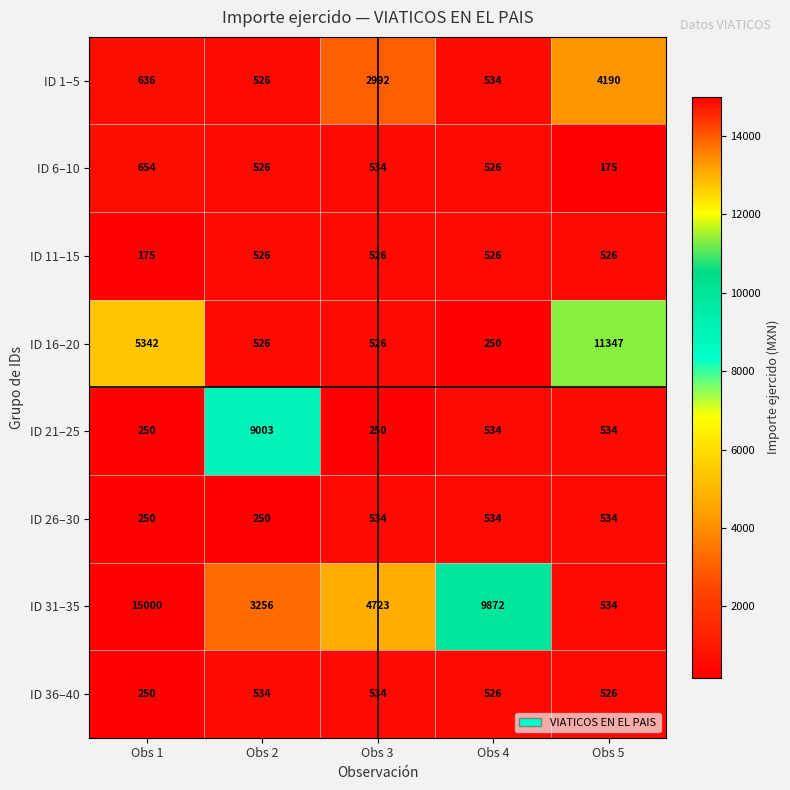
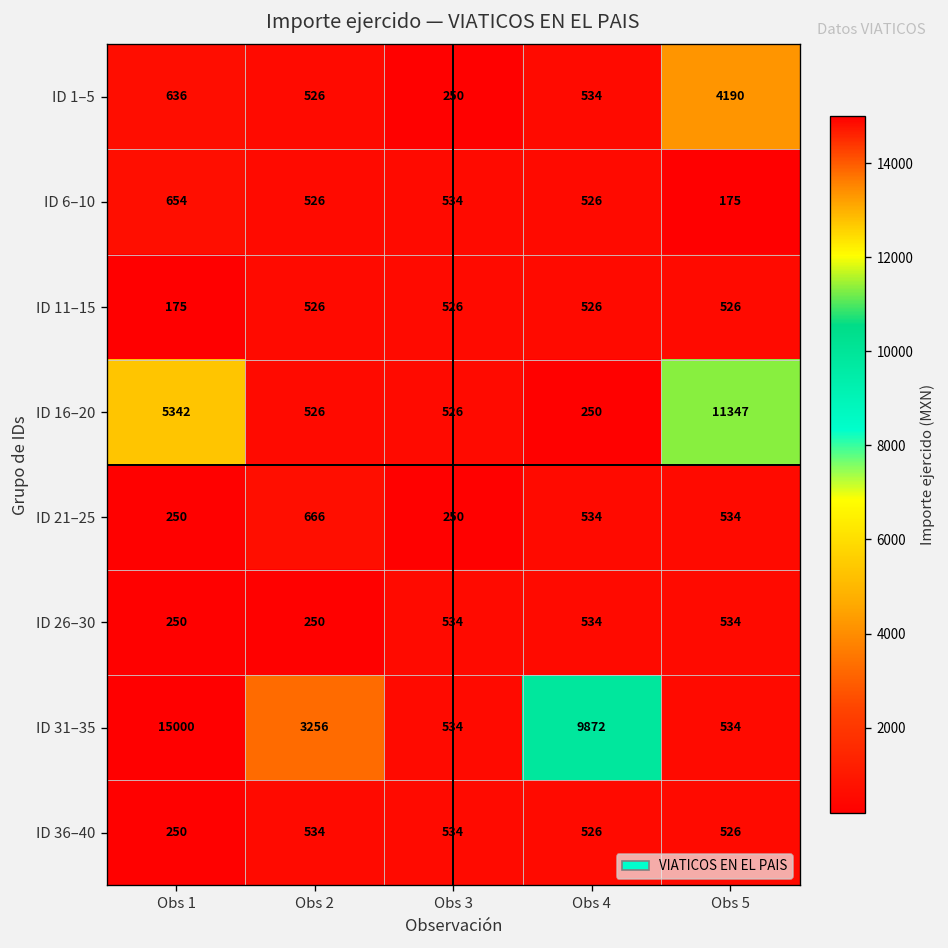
  {
    "ID 1–5": {
      "Obs 1": 636,
      "Obs 2": 526,
-     "Obs 3": 2992,
+     "Obs 3": 250,
      "Obs 4": 534,
      "Obs 5": 4190
    },
    "ID 6–10": {
      "Obs 1": 654,
      "Obs 2": 526,
      "Obs 3": 534,
      "Obs 4": 526,
      "Obs 5": 175
    },
    "ID 11–15": {
      "Obs 1": 175,
      "Obs 2": 526,
      "Obs 3": 526,
      "Obs 4": 526,
      "Obs 5": 526
    },
    "ID 16–20": {
      "Obs 1": 5342,
      "Obs 2": 526,
      "Obs 3": 526,
      "Obs 4": 250,
      "Obs 5": 11347
    },
    "ID 21–25": {
      "Obs 1": 250,
-     "Obs 2": 9003,
+     "Obs 2": 666,
      "Obs 3": 250,
      "Obs 4": 534,
      "Obs 5": 534
    },
    "ID 26–30": {
      "Obs 1": 250,
      "Obs 2": 250,
      "Obs 3": 534,
      "Obs 4": 534,
      "Obs 5": 534
    },
    "ID 31–35": {
      "Obs 1": 15000,
      "Obs 2": 3256,
-     "Obs 3": 4723,
+     "Obs 3": 534,
      "Obs 4": 9872,
      "Obs 5": 534
    },
    "ID 36–40": {
      "Obs 1": 250,
      "Obs 2": 534,
      "Obs 3": 534,
      "Obs 4": 526,
      "Obs 5": 526
    }
  }
